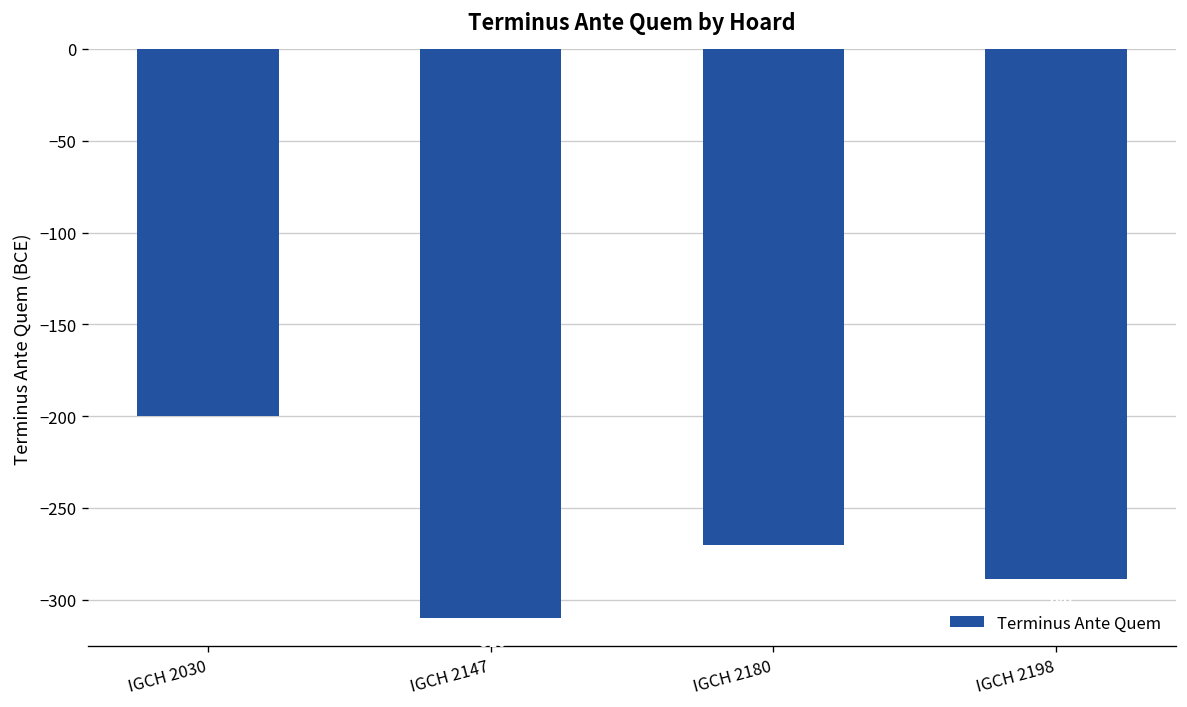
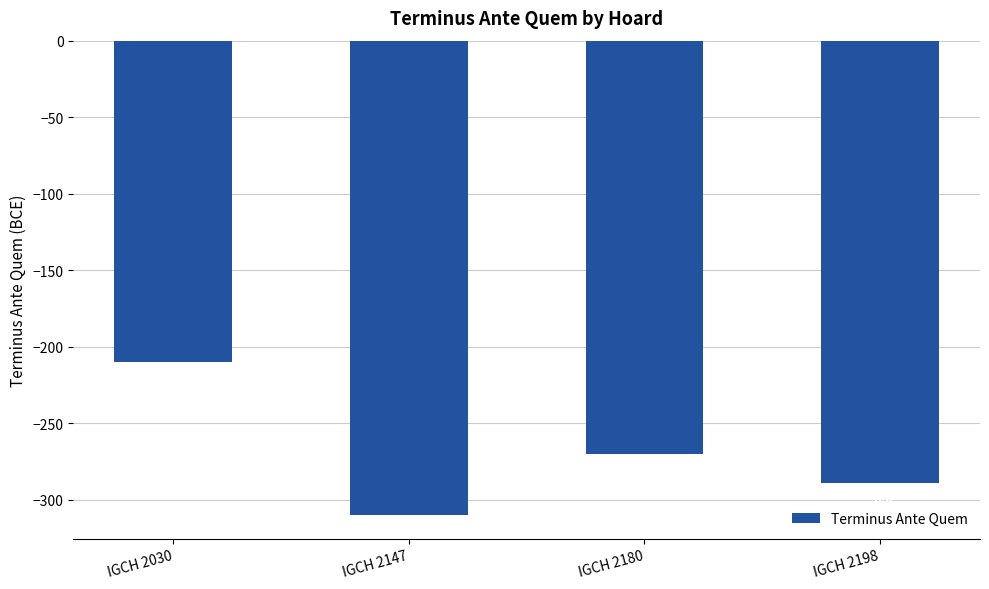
  {
-   "IGCH 2030": -200,
+   "IGCH 2030": -210,
    "IGCH 2147": -310,
    "IGCH 2180": -270,
    "IGCH 2198": -289
  }
